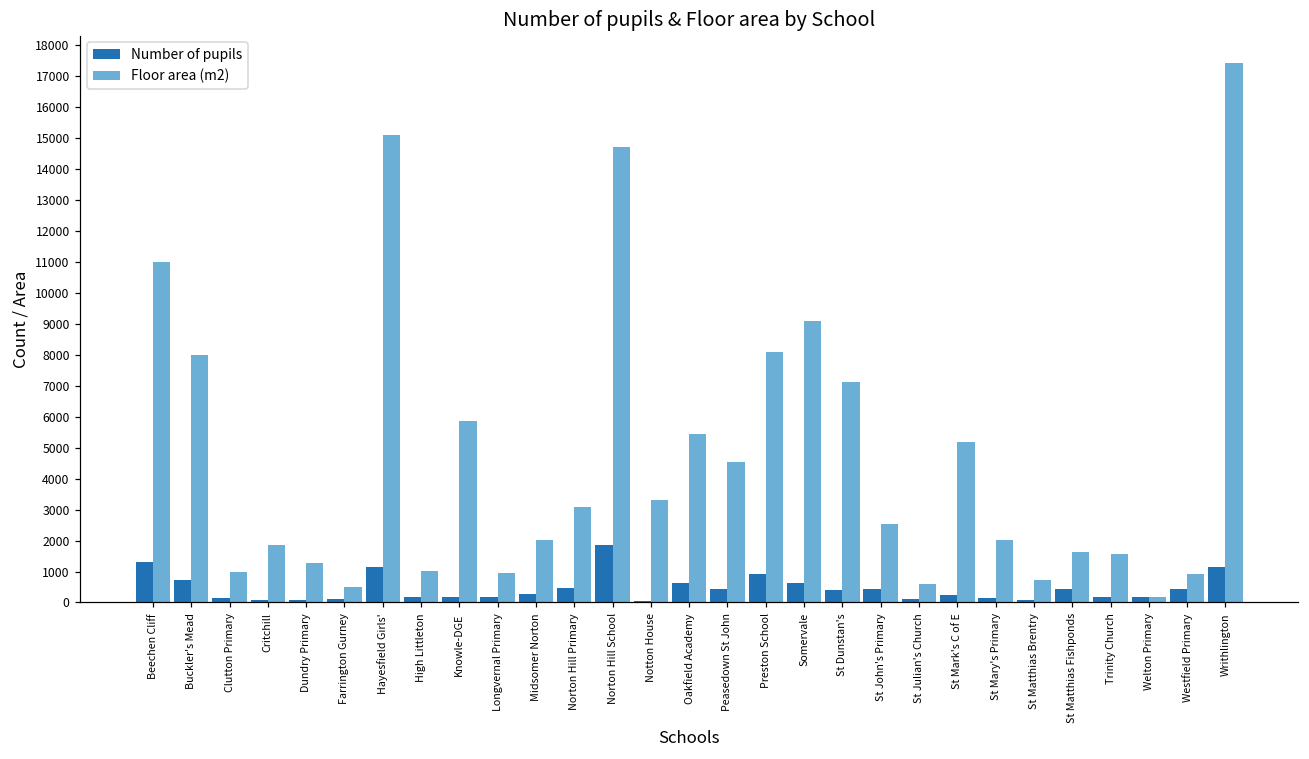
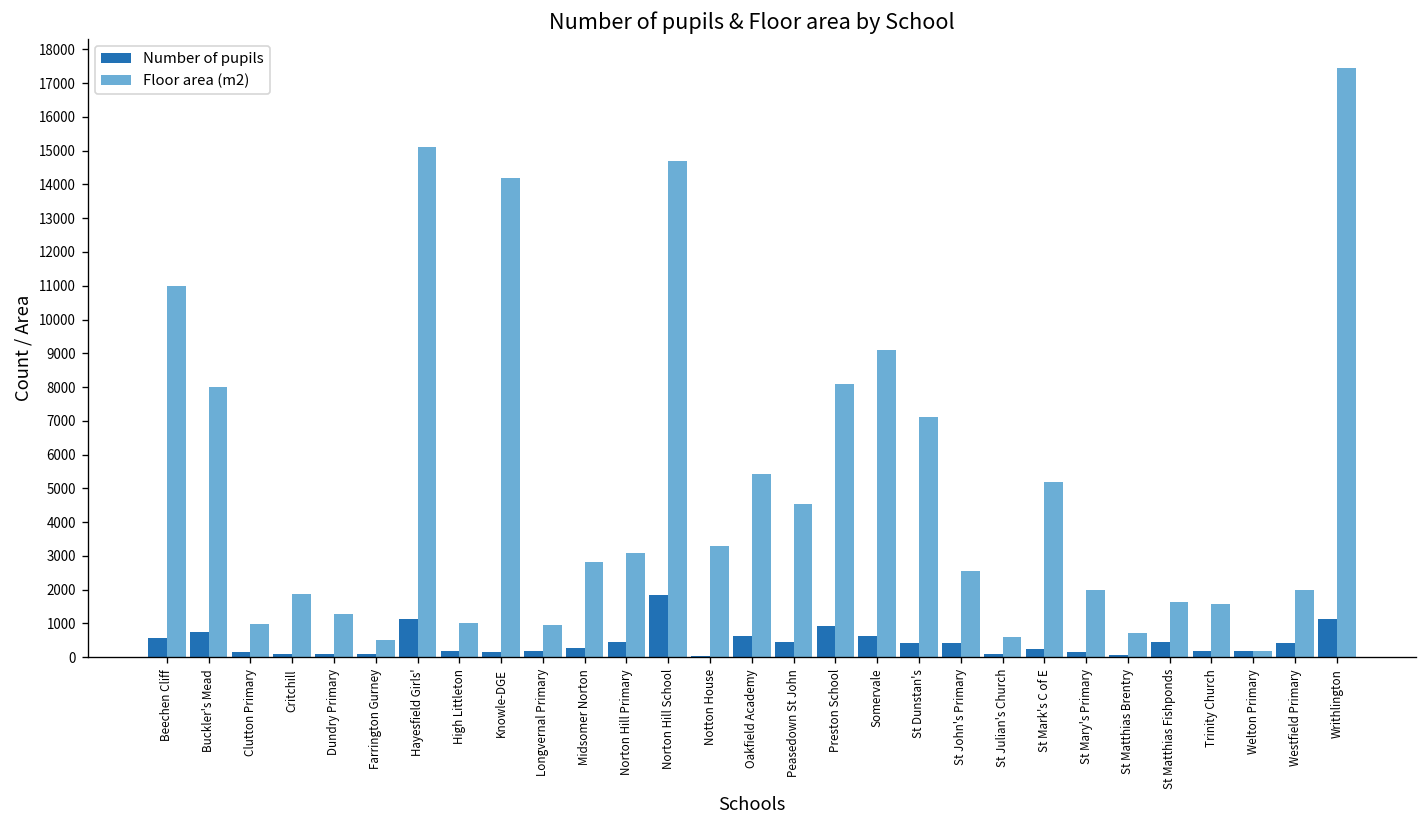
  {
    "Number of pupils": {
-     "Beechen Cliff": 1300,
+     "Beechen Cliff": 600,
      "Buckler's Mead": 700,
      "Clutton Primary": 200,
      "Dundry Primary": 100,
      "Farrington Gurney": 100,
      "Hayesfield Girls'": 1100,
      "High Littleton": 200,
      "Knowle-DGE": 200,
      "Longvernal Primary": 200,
      "Midsomer Norton": 300,
      "Norton Hill Primary": 500,
      "Norton Hill School": 1900,
      "Oakfield Academy": 600,
      "Peasedown St John": 400,
      "Preston School": 900,
      "Somervale": 600,
      "St Dunstan's": 400,
      "St John's Primary": 400,
      "St Julian's Church": 100,
      "St Mark's C of E": 300,
      "St Mary's Primary": 100,
      "St Matthias Fishponds": 400,
      "Trinity Church": 200,
      "Welton Primary": 200,
      "Westfield Primary": 400,
      "Writhlington": 1100
    },
    "Floor area (m2)": {
      "Beechen Cliff": 11000,
      "Buckler's Mead": 8000,
      "Clutton Primary": 1000,
      "Critchill": 1900,
      "Dundry Primary": 1300,
      "Farrington Gurney": 500,
      "Hayesfield Girls'": 15100,
      "High Littleton": 1000,
-     "Knowle-DGE": 5900,
+     "Knowle-DGE": 14200,
      "Longvernal Primary": 1000,
-     "Midsomer Norton": 2000,
+     "Midsomer Norton": 2800,
      "Norton Hill Primary": 3100,
      "Norton Hill School": 14700,
      "Notton House": 3300,
      "Oakfield Academy": 5400,
      "Peasedown St John": 4500,
      "Preston School": 8100,
      "Somervale": 9100,
      "St Dunstan's": 7100,
      "St John's Primary": 2600,
      "St Julian's Church": 600,
      "St Mark's C of E": 5200,
      "St Mary's Primary": 2000,
      "St Matthias Brentry": 700,
      "St Matthias Fishponds": 1600,
      "Trinity Church": 1600,
      "Welton Primary": 200,
-     "Westfield Primary": 900,
+     "Westfield Primary": 2000,
      "Writhlington": 17400
    }
  }
